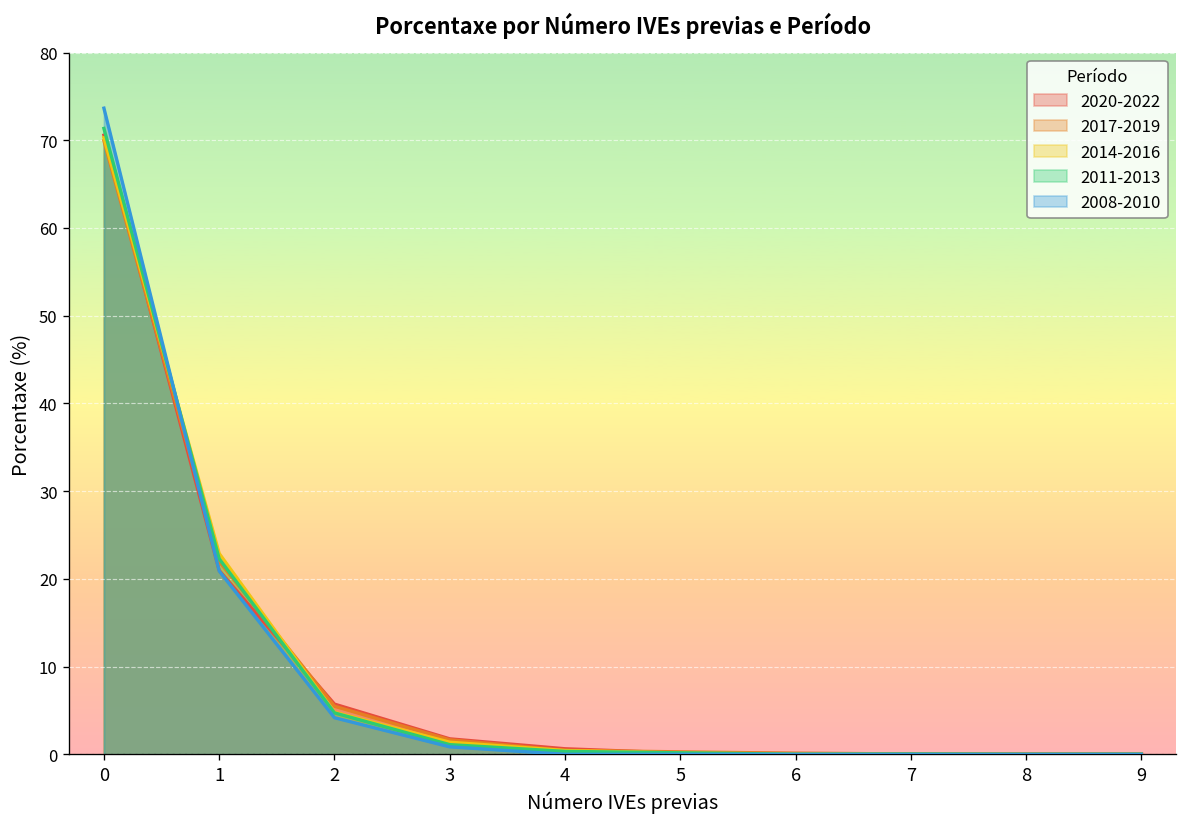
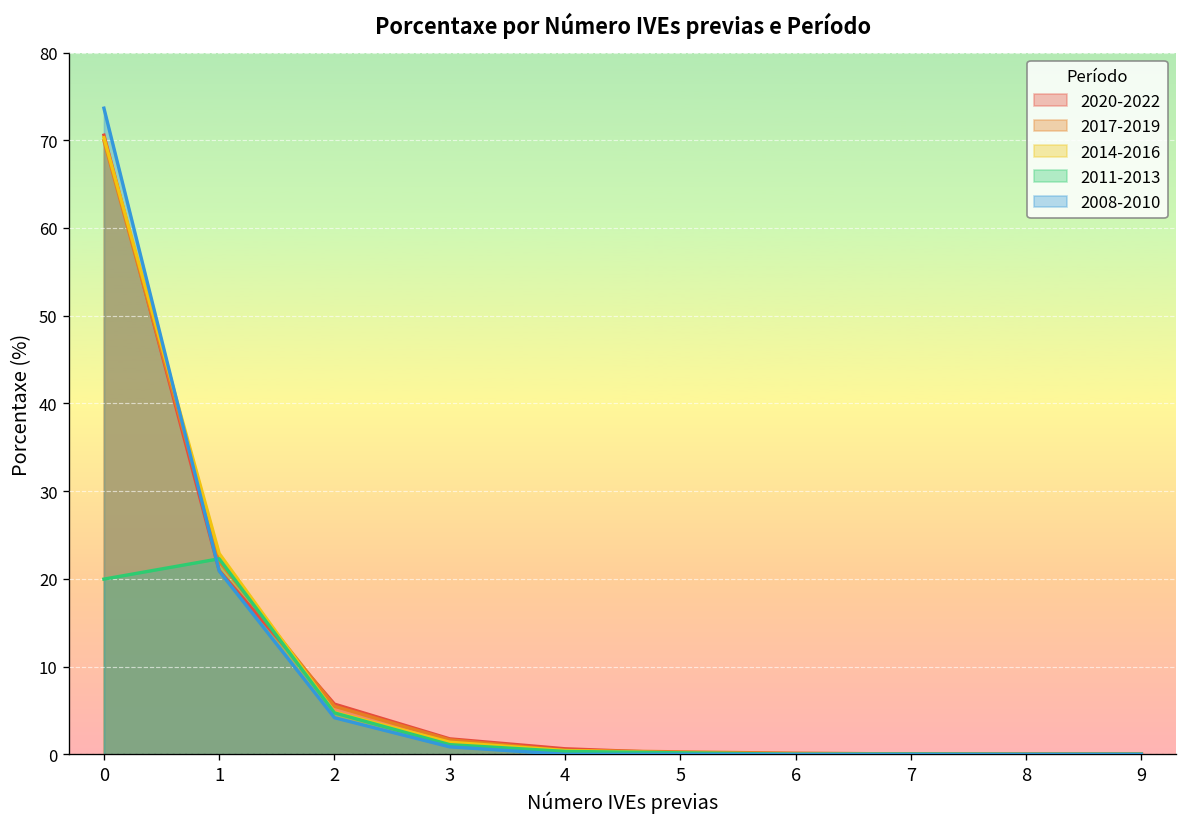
  {
    "2011-2013": {
-     "0": 71
+     "0": 20
    },
    "2008-2010": {
      "0": 74,
      "2": 4
    }
  }
